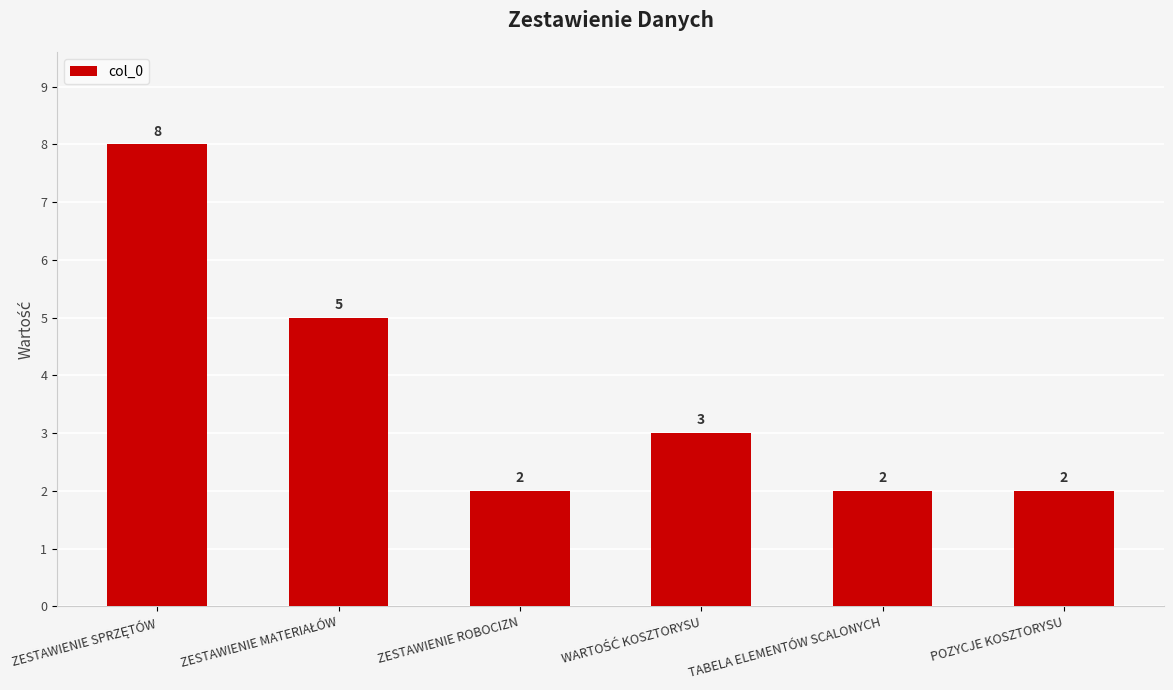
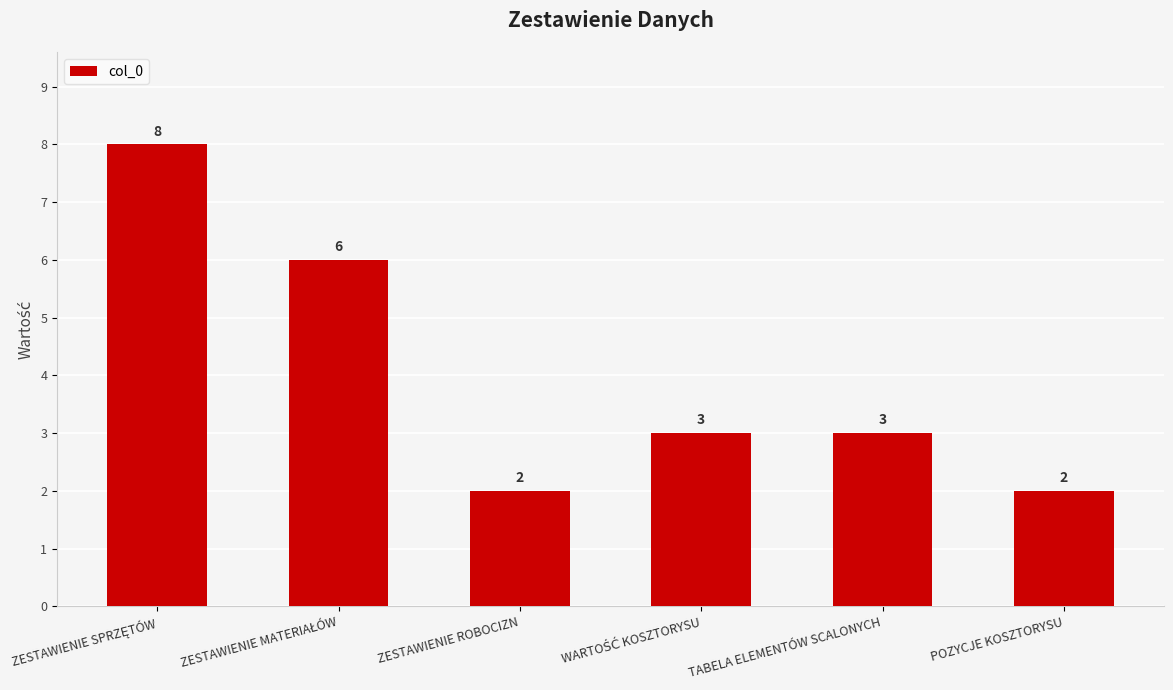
  {
    "ZESTAWIENIE SPRZĘTÓW": 8,
-   "ZESTAWIENIE MATERIAŁÓW": 5,
+   "ZESTAWIENIE MATERIAŁÓW": 6,
    "ZESTAWIENIE ROBOCIZN": 2,
    "WARTOŚĆ KOSZTORYSU": 3,
-   "TABELA ELEMENTÓW SCALONYCH": 2,
+   "TABELA ELEMENTÓW SCALONYCH": 3,
    "POZYCJE KOSZTORYSU": 2
  }
